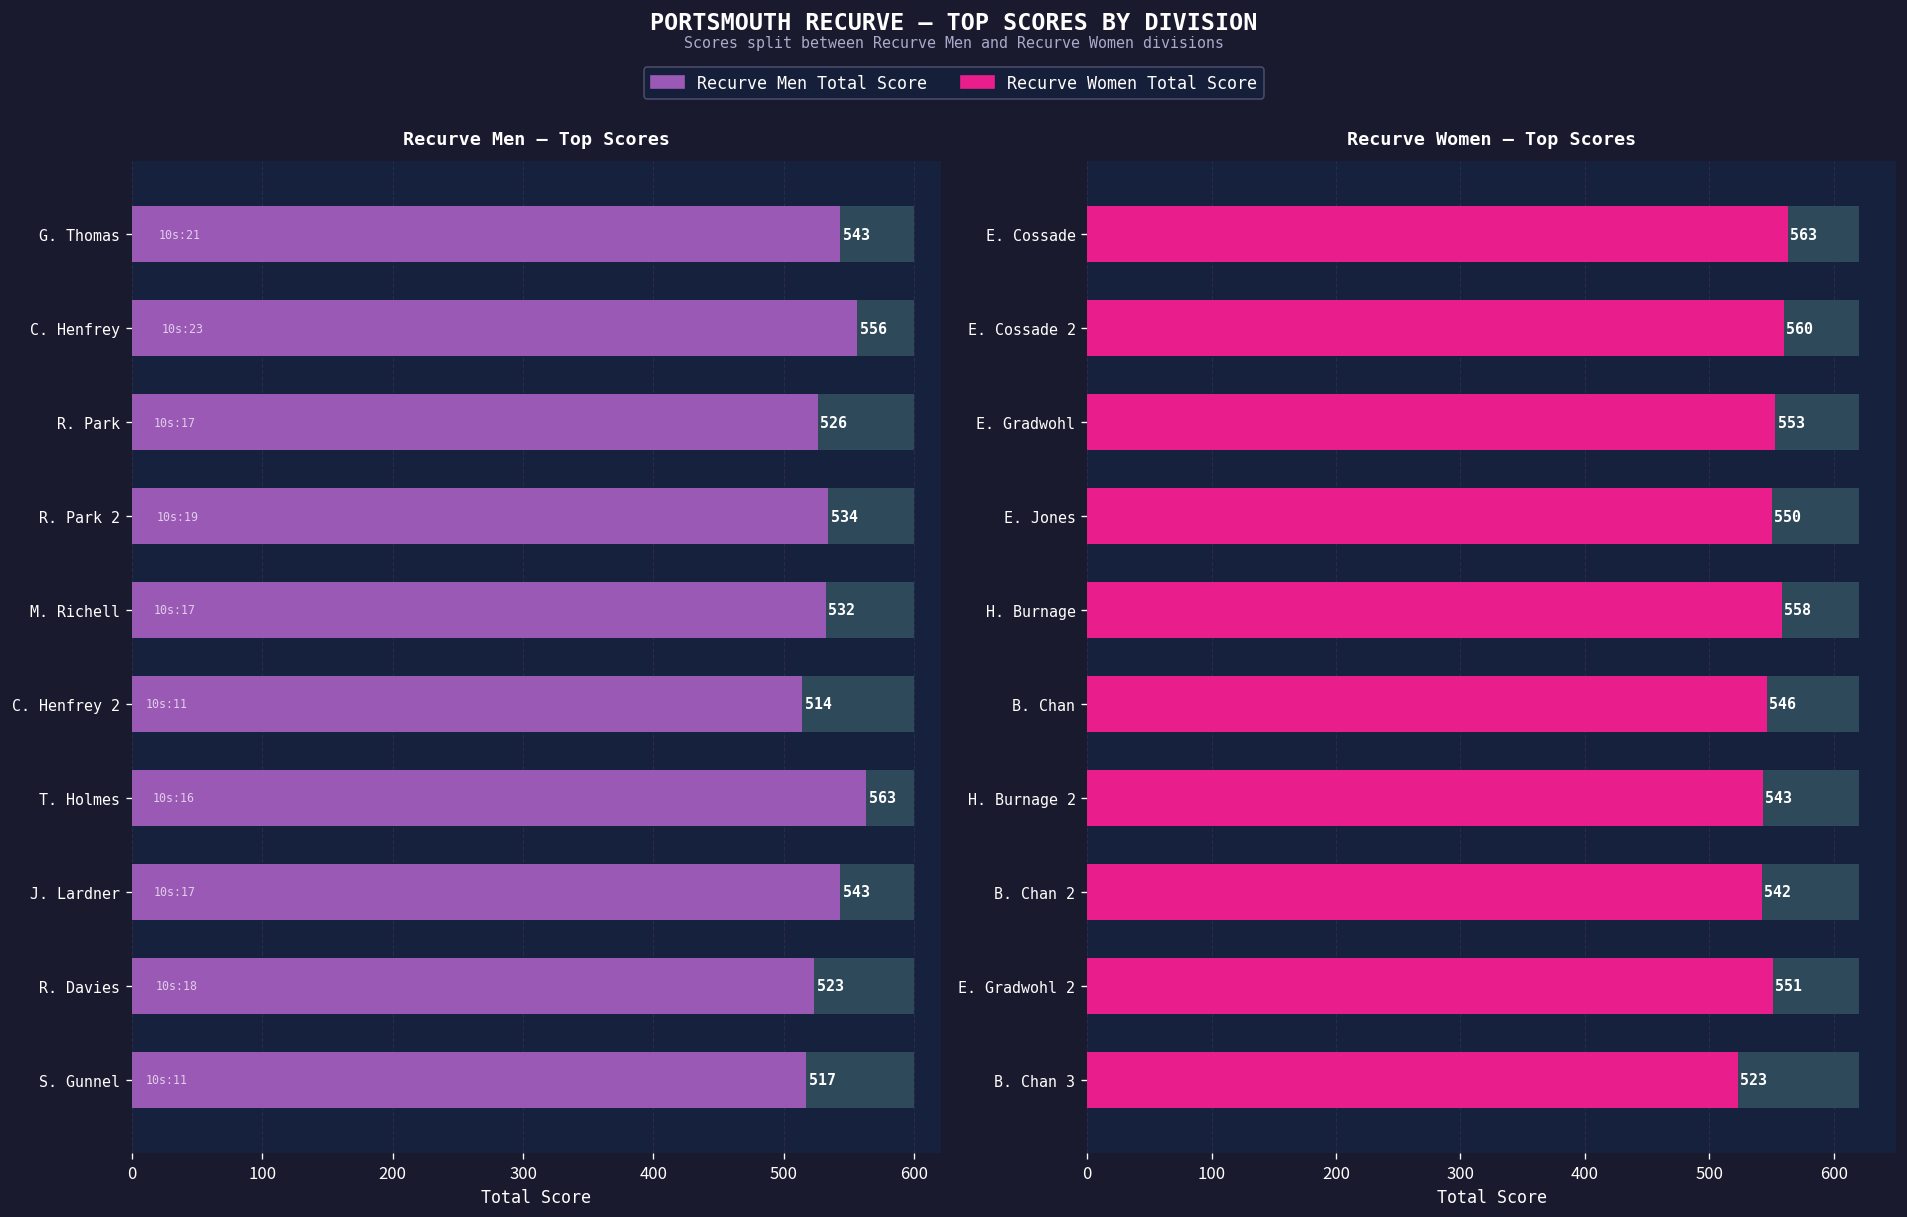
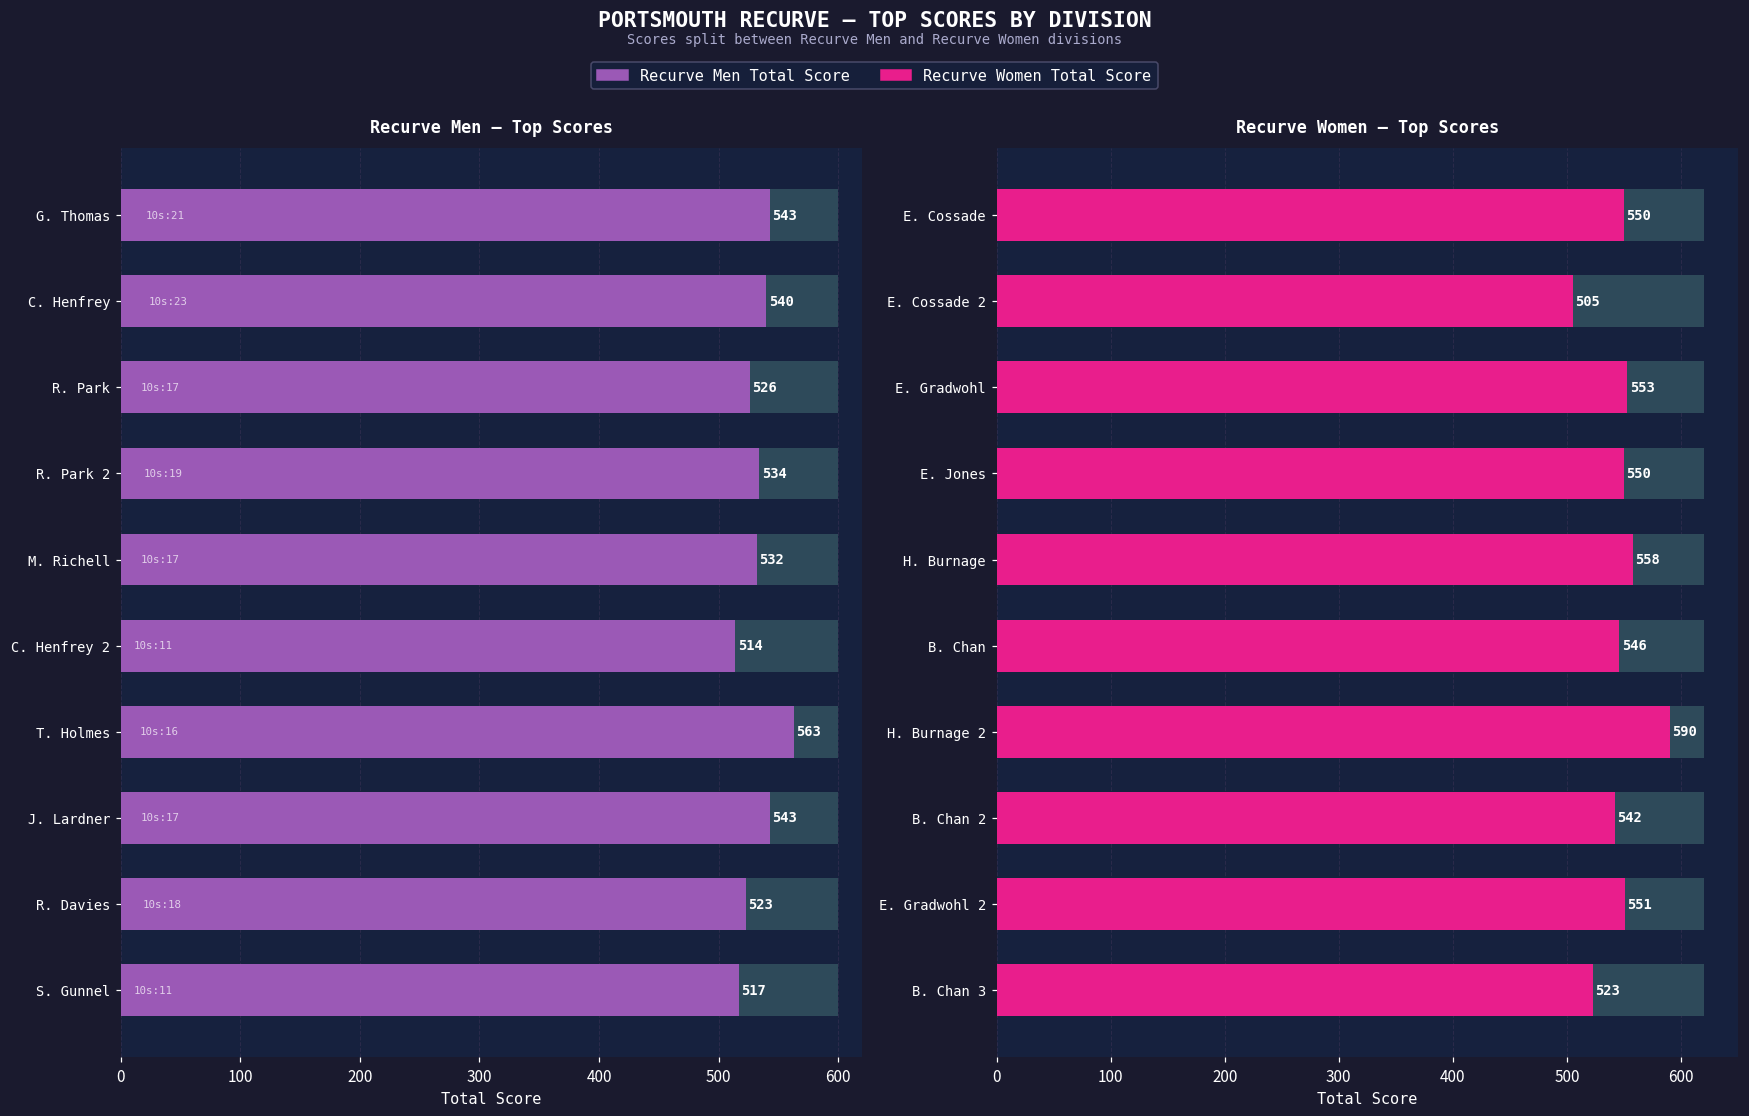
  {
    "Recurve Men — Top Scores": {
      "Recurve Men Total Score": {
-       "C. Henfrey": 556
+       "C. Henfrey": 540
      }
    },
    "Recurve Women — Top Scores": {
      "Recurve Women Total Score": {
-       "E. Cossade": 563,
-       "E. Cossade 2": 560,
-       "H. Burnage 2": 543
+       "E. Cossade": 550,
+       "E. Cossade 2": 505,
+       "H. Burnage 2": 590
      }
    }
  }
